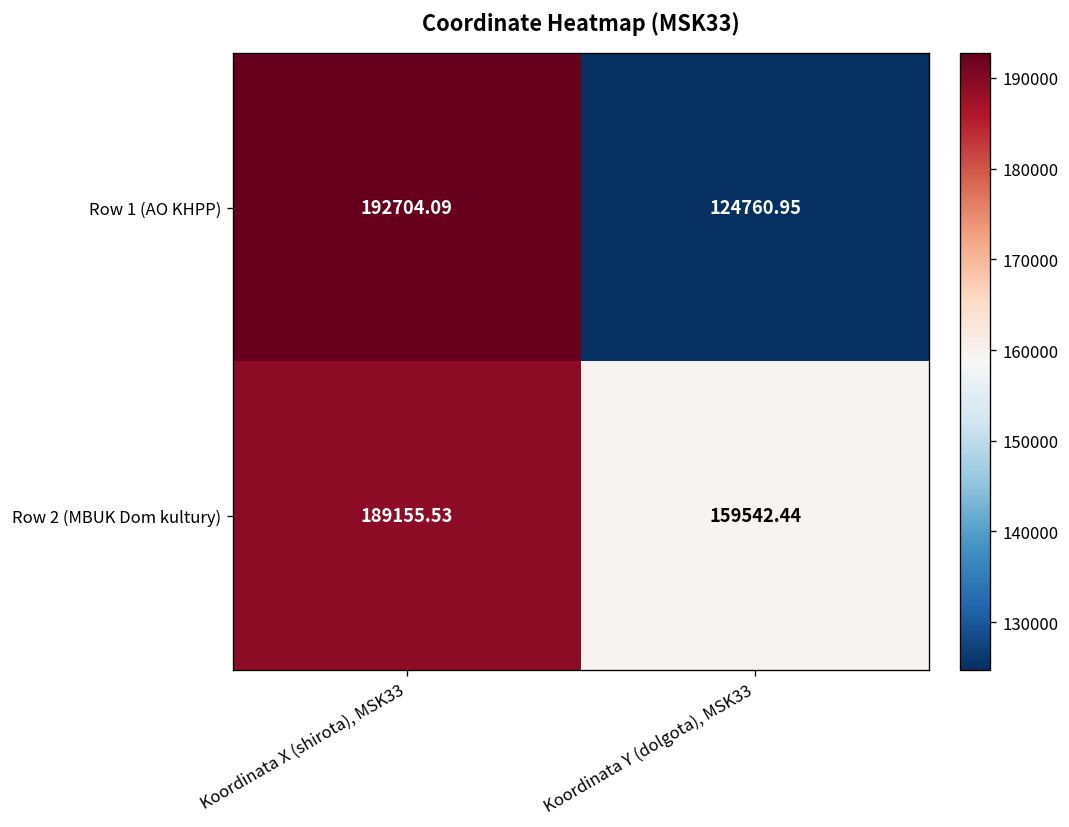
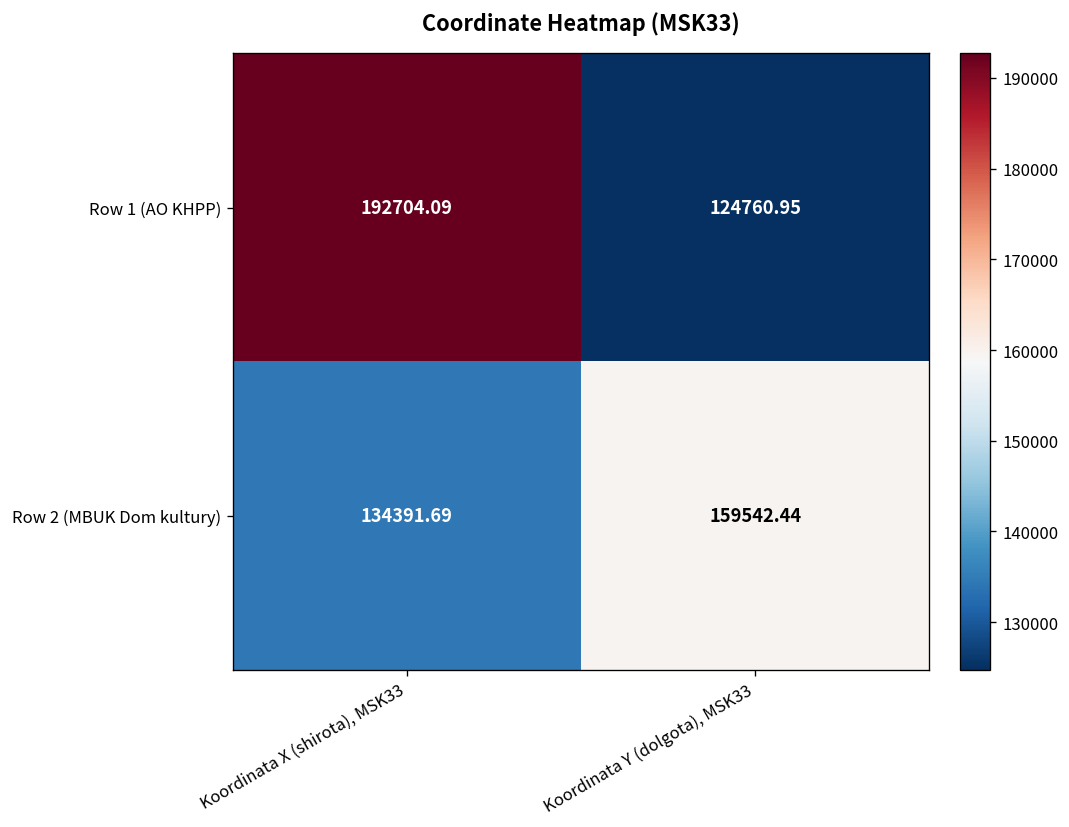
  {
    "Row 1 (AO KHPP)": {
      "Koordinata X (shirota), MSK33": 192704.09,
      "Koordinata Y (dolgota), MSK33": 124760.95
    },
    "Row 2 (MBUK Dom kultury)": {
-     "Koordinata X (shirota), MSK33": 189155.53,
+     "Koordinata X (shirota), MSK33": 134391.69,
      "Koordinata Y (dolgota), MSK33": 159542.44
    }
  }
